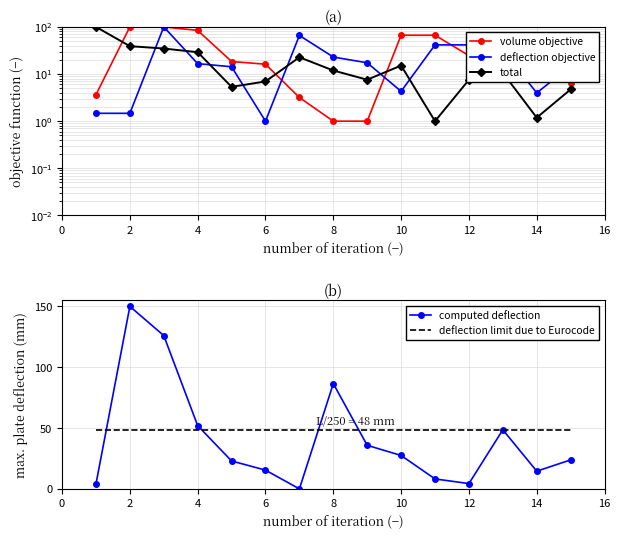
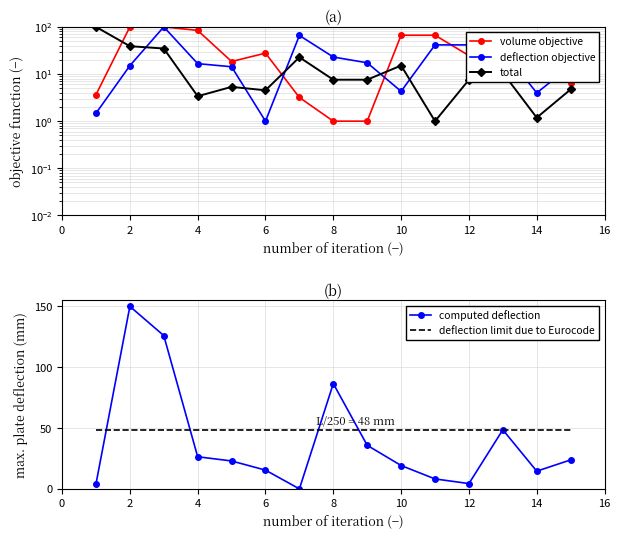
  {
    "(a)": {
      "volume objective": {
        "2": 100,
        "4": 80,
-       "6": 16,
+       "6": 30,
        "8": 1,
        "10": 70
      },
      "deflection objective": {
-       "2": 1.5,
+       "2": 15,
        "4": 17,
        "6": 1.0,
        "8": 20,
        "10": 4,
        "14": 4
      },
      "total": {
        "2": 40,
-       "4": 30,
-       "6": 7,
-       "8": 12,
+       "4": 3,
+       "6": 5,
+       "8": 8,
        "10": 15,
        "14": 1.2
      }
    },
    "(b)": {
      "computed deflection": {
        "2": 150,
-       "4": 52,
+       "4": 26,
        "6": 15,
        "8": 87,
-       "10": 27,
+       "10": 19,
        "12": 4,
        "14": 15
      },
      "deflection limit due to Eurocode": {
        "8": 48
      }
    }
  }
